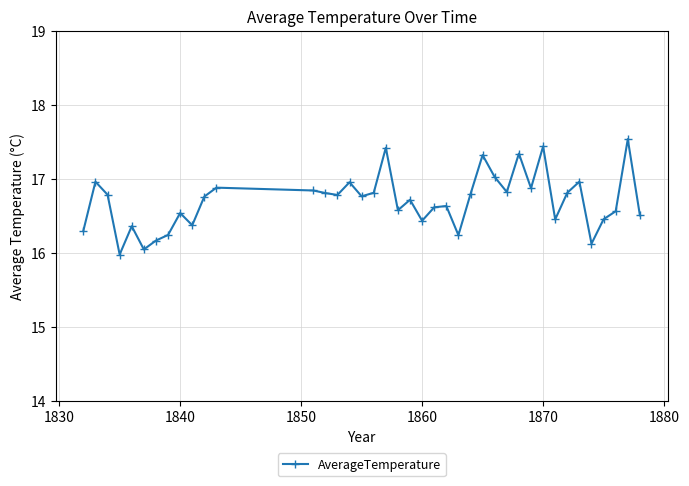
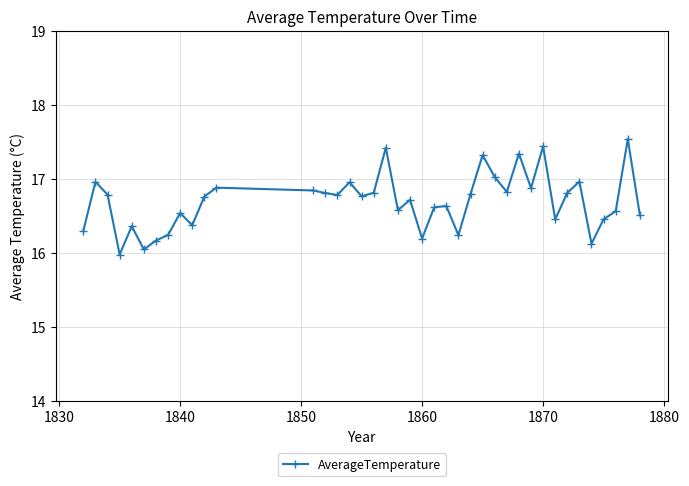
  {
    "1840": 16.5,
-   "1860": 16.4,
+   "1860": 16.2,
    "1870": 17.4
  }
